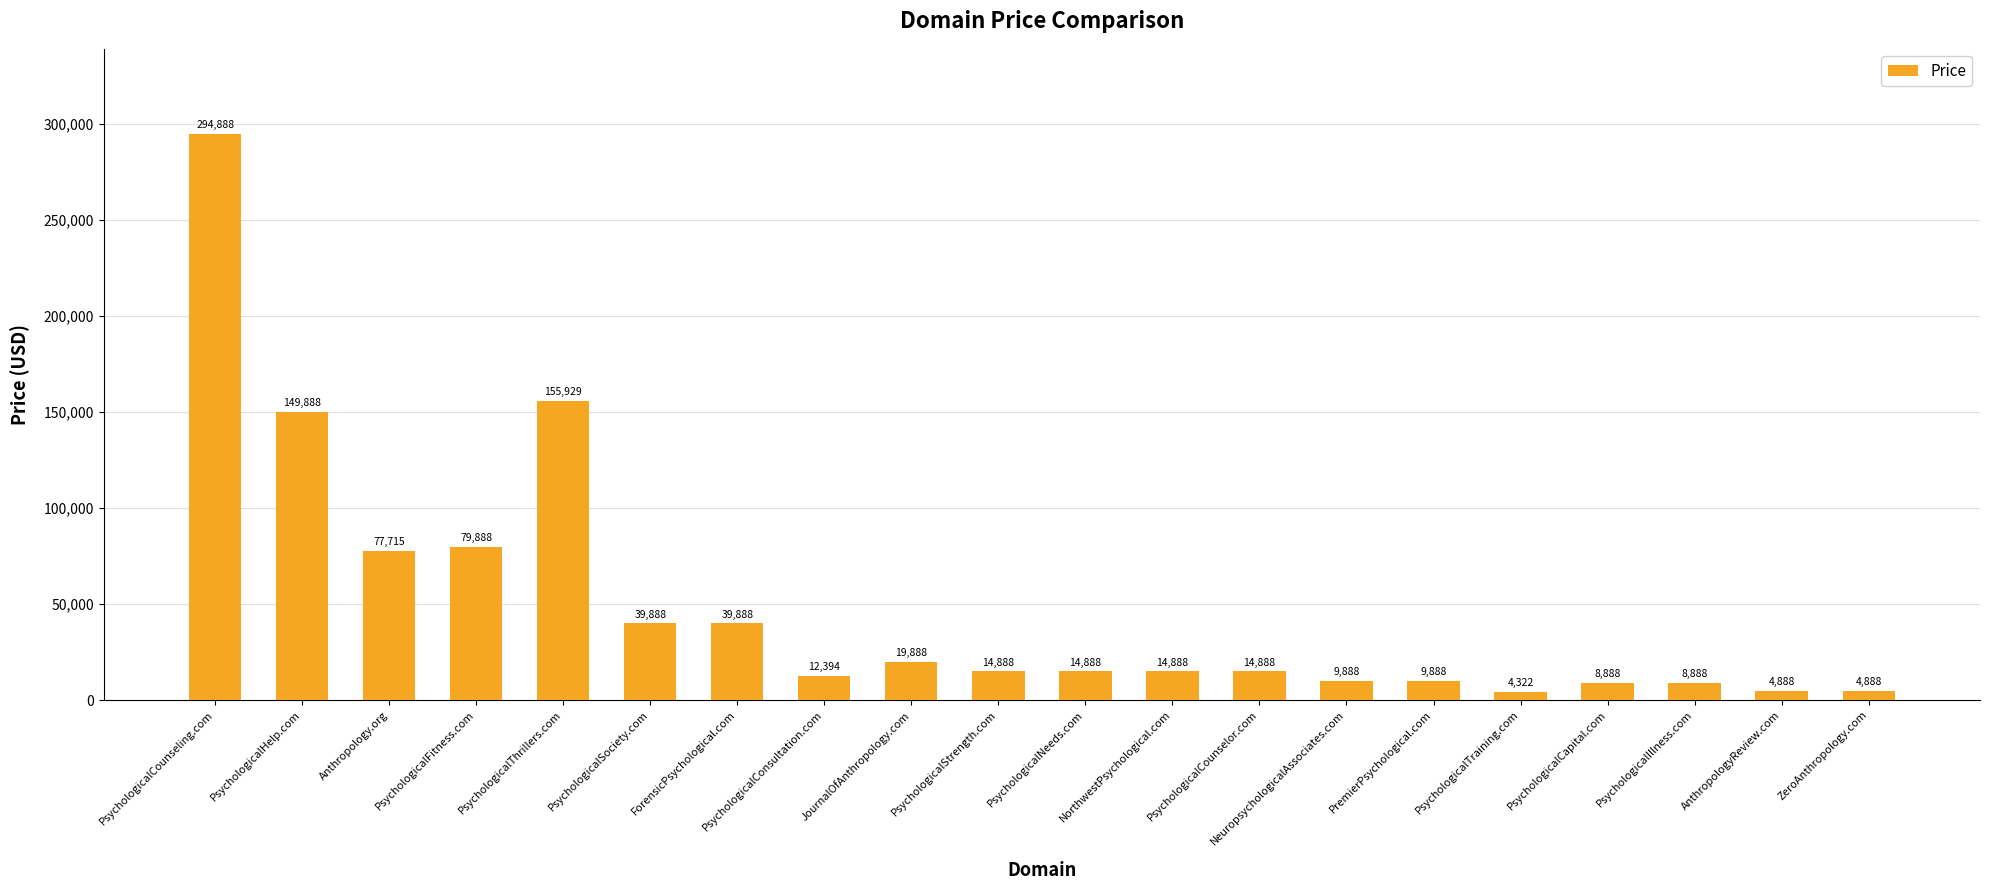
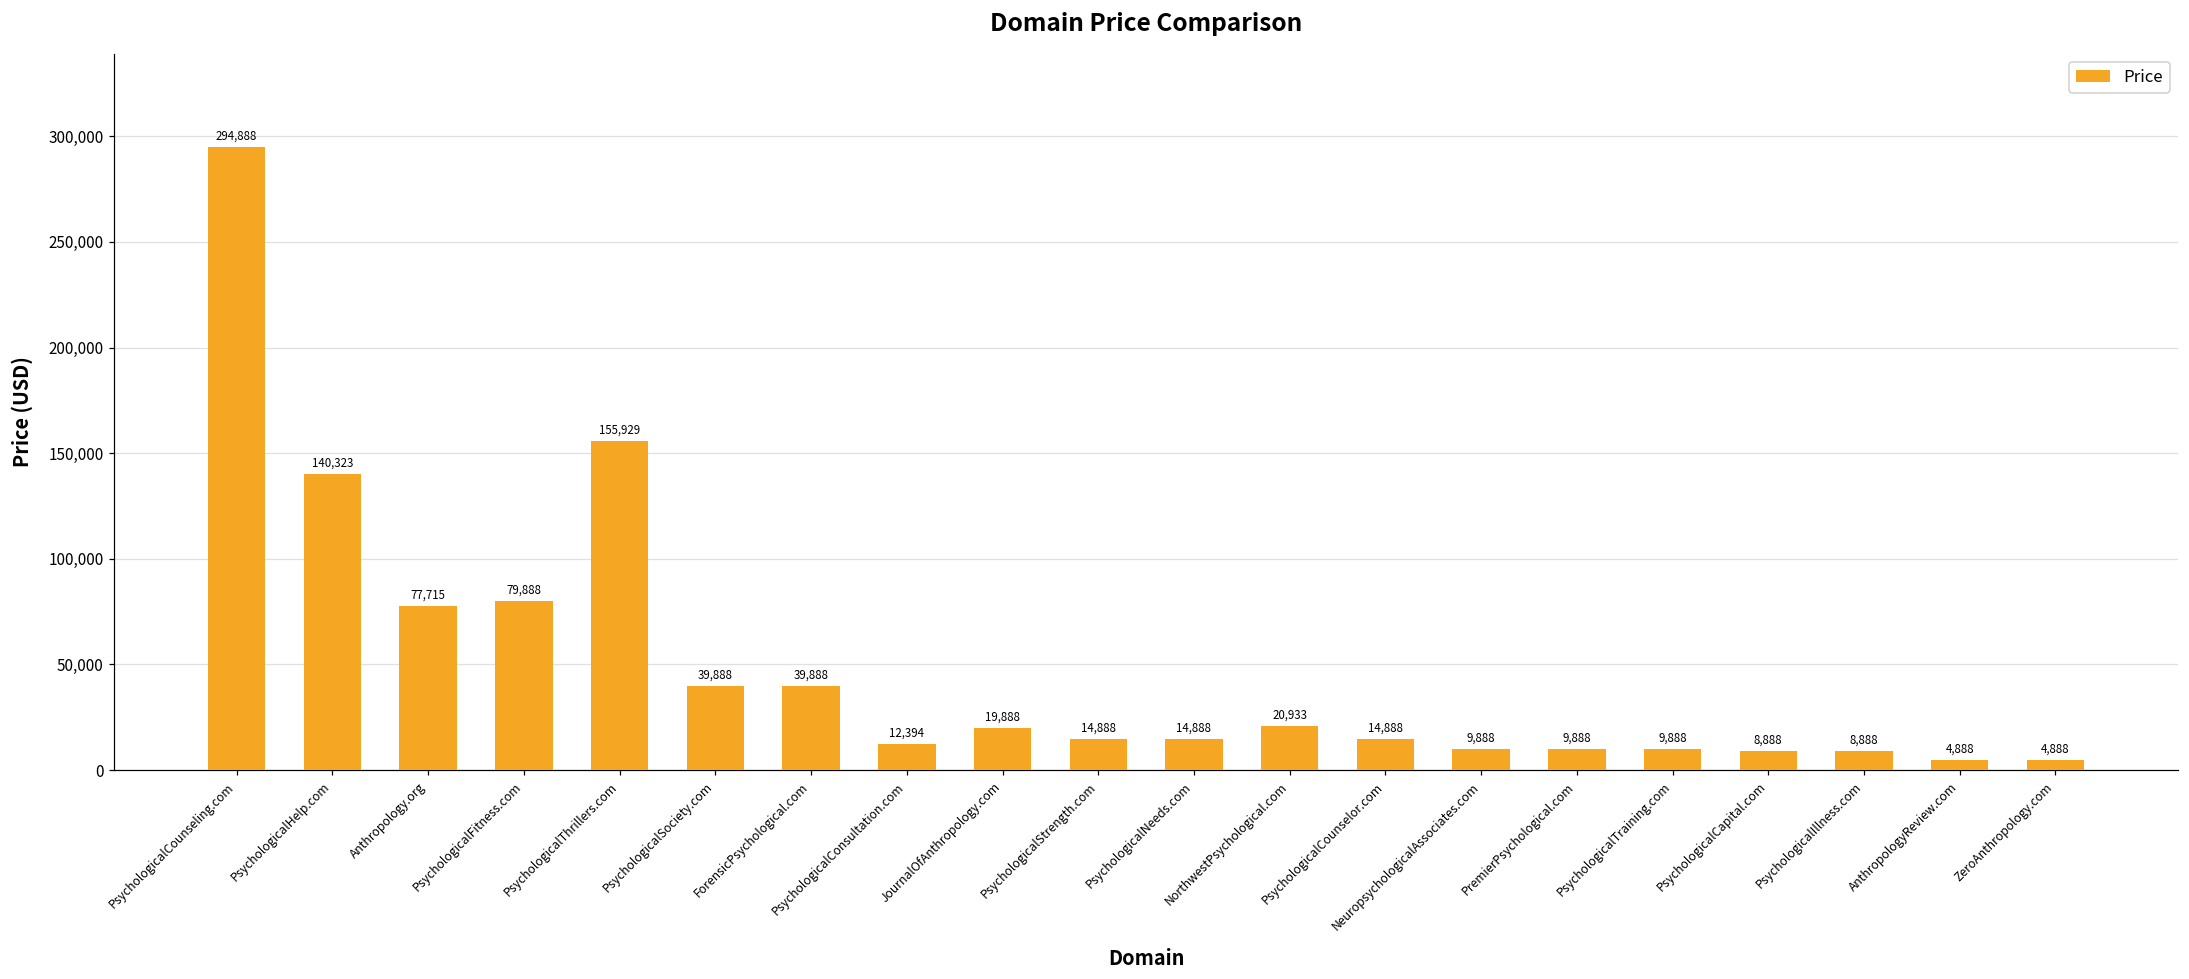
  {
    "PsychologicalCounseling.com": "294,888",
-   "PsychologicalHelp.com": "149,888",
+   "PsychologicalHelp.com": "140,323",
    "Anthropology.org": "77,715",
    "PsychologicalFitness.com": "79,888",
    "PsychologicalThrillers.com": "155,929",
    "PsychologicalSociety.com": "39,888",
    "ForensicPsychological.com": "39,888",
    "PsychologicalConsultation.com": "12,394",
    "JournalOfAnthropology.com": "19,888",
    "PsychologicalStrength.com": "14,888",
    "PsychologicalNeeds.com": "14,888",
-   "NorthwestPsychological.com": "14,888",
+   "NorthwestPsychological.com": "20,933",
    "PsychologicalCounselor.com": "14,888",
    "NeuropsychologicalAssociates.com": "9,888",
    "PremierPsychological.com": "9,888",
-   "PsychologicalTraining.com": "4,322",
+   "PsychologicalTraining.com": "9,888",
    "PsychologicalCapital.com": "8,888",
    "PsychologicalIllness.com": "8,888",
    "AnthropologyReview.com": "4,888",
    "ZeroAnthropology.com": "4,888"
  }
